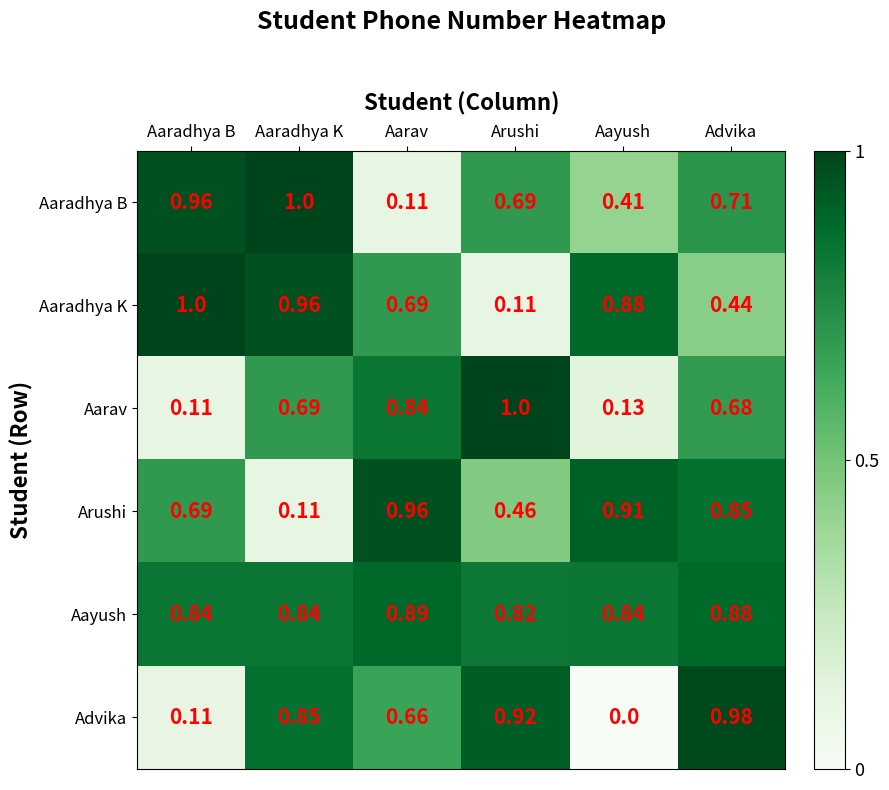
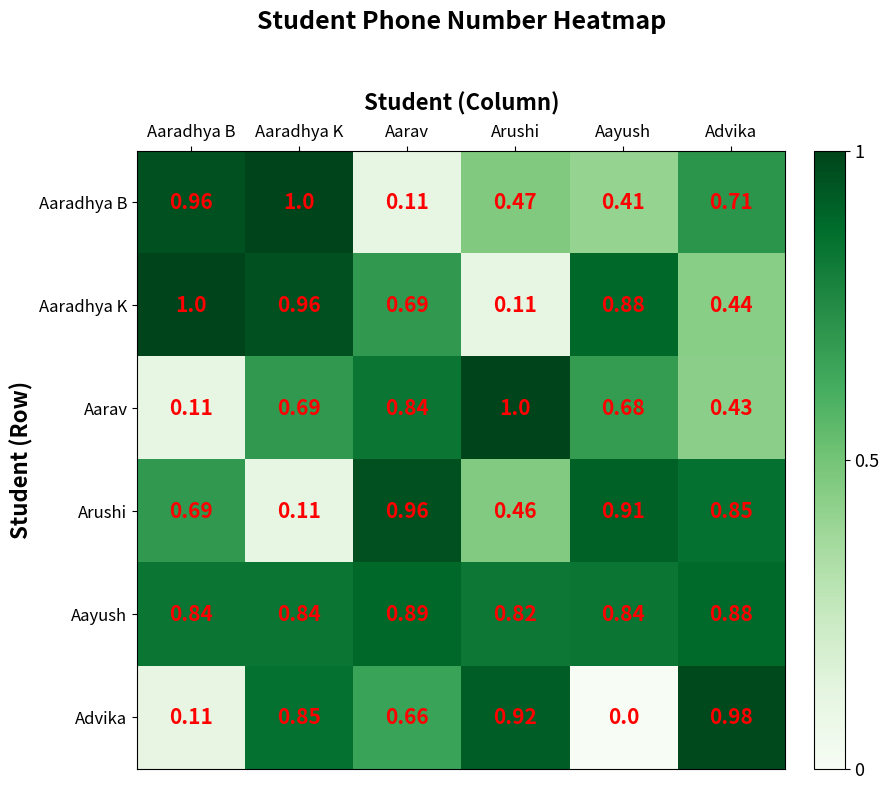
  {
    "Aaradhya B": {
      "Aaradhya B": 0.96,
      "Aaradhya K": 1.0,
      "Aarav": 0.11,
-     "Arushi": 0.69,
+     "Arushi": 0.47,
      "Aayush": 0.41,
      "Advika": 0.71
    },
    "Aaradhya K": {
      "Aaradhya B": 1.0,
      "Aaradhya K": 0.96,
      "Aarav": 0.69,
      "Arushi": 0.11,
      "Aayush": 0.88,
      "Advika": 0.44
    },
    "Aarav": {
      "Aaradhya B": 0.11,
      "Aaradhya K": 0.69,
      "Aarav": 0.84,
      "Arushi": 1.0,
-     "Aayush": 0.13,
-     "Advika": 0.68
+     "Aayush": 0.68,
+     "Advika": 0.43
    },
    "Arushi": {
      "Aaradhya B": 0.69,
      "Aaradhya K": 0.11,
      "Aarav": 0.96,
      "Arushi": 0.46,
      "Aayush": 0.91,
      "Advika": 0.85
    },
    "Aayush": {
      "Aaradhya B": 0.84,
      "Aaradhya K": 0.84,
      "Aarav": 0.89,
      "Arushi": 0.82,
      "Aayush": 0.84,
      "Advika": 0.88
    },
    "Advika": {
      "Aaradhya B": 0.11,
      "Aaradhya K": 0.85,
      "Aarav": 0.66,
      "Arushi": 0.92,
      "Aayush": 0.0,
      "Advika": 0.98
    }
  }
